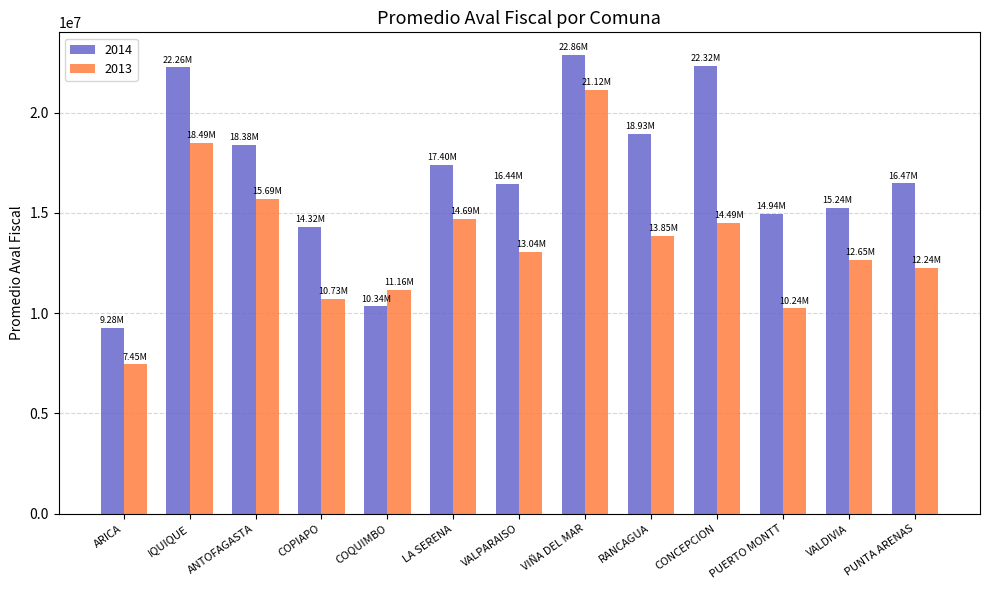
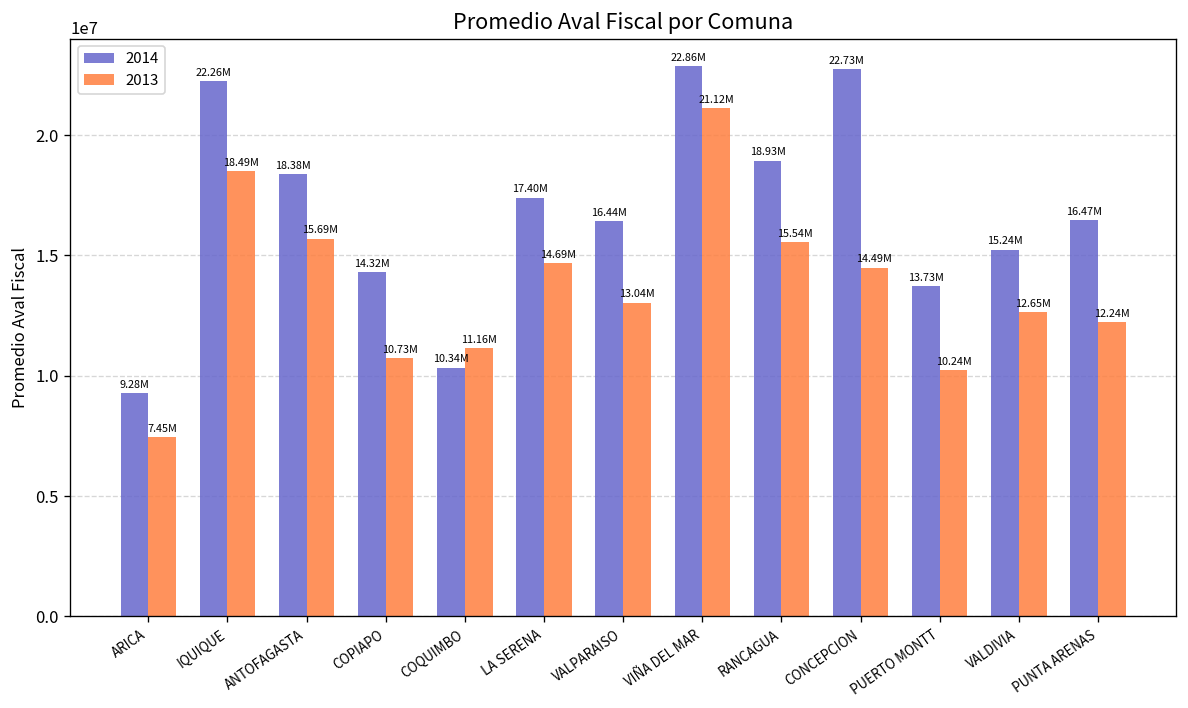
  {
    "2014": {
      "ARICA": "9.28M",
      "IQUIQUE": "22.26M",
      "ANTOFAGASTA": "18.38M",
      "COPIAPO": "14.32M",
      "COQUIMBO": "10.34M",
      "LA SERENA": "17.40M",
      "VALPARAISO": "16.44M",
      "VIÑA DEL MAR": "22.86M",
      "RANCAGUA": "18.93M",
-     "CONCEPCION": "22.32M",
-     "PUERTO MONTT": "14.94M",
+     "CONCEPCION": "22.73M",
+     "PUERTO MONTT": "13.73M",
      "VALDIVIA": "15.24M",
      "PUNTA ARENAS": "16.47M"
    },
    "2013": {
      "ARICA": "7.45M",
      "IQUIQUE": "18.49M",
      "ANTOFAGASTA": "15.69M",
      "COPIAPO": "10.73M",
      "COQUIMBO": "11.16M",
      "LA SERENA": "14.69M",
      "VALPARAISO": "13.04M",
      "VIÑA DEL MAR": "21.12M",
-     "RANCAGUA": "13.85M",
+     "RANCAGUA": "15.54M",
      "CONCEPCION": "14.49M",
      "PUERTO MONTT": "10.24M",
      "VALDIVIA": "12.65M",
      "PUNTA ARENAS": "12.24M"
    }
  }
